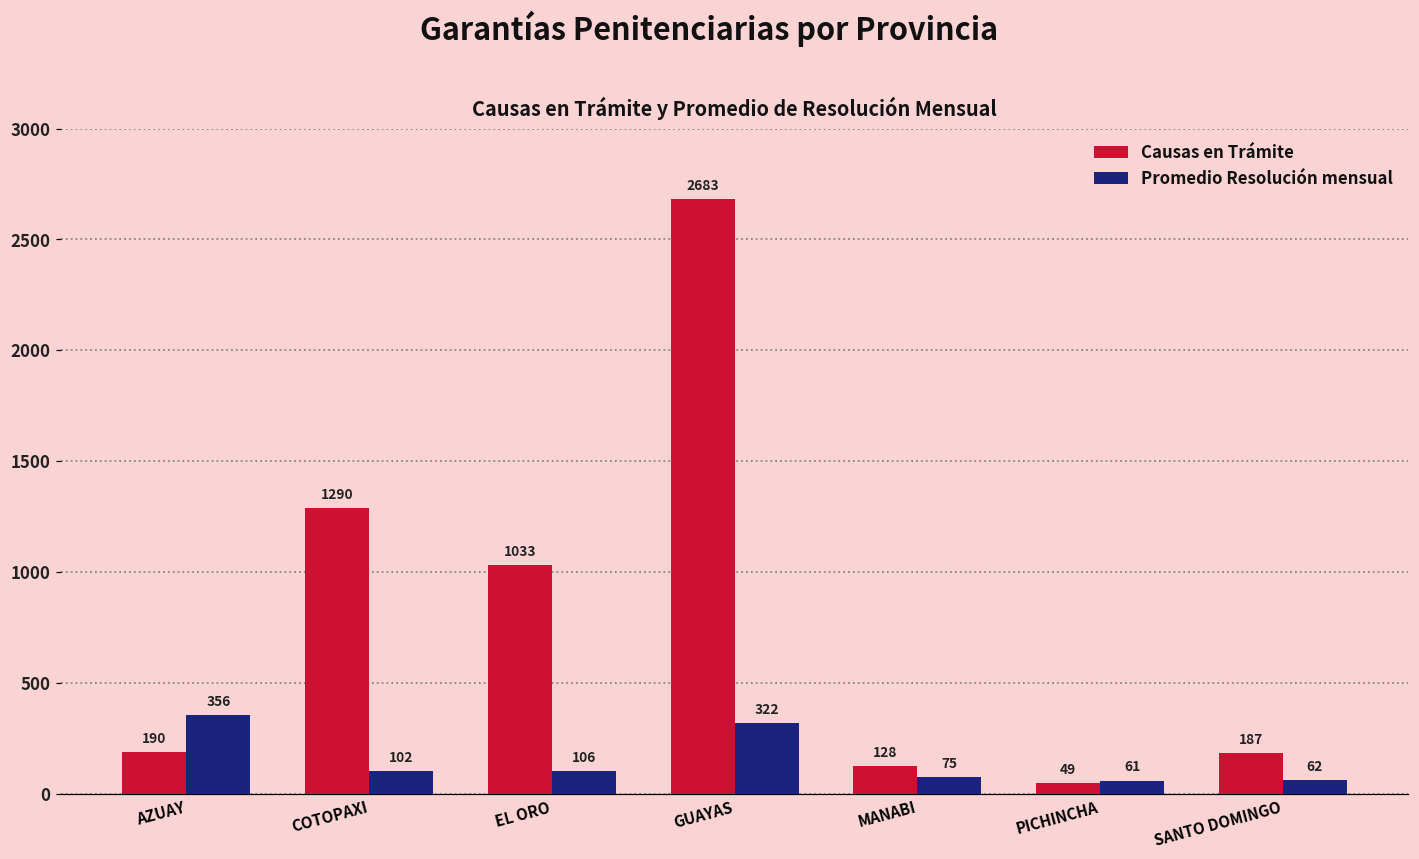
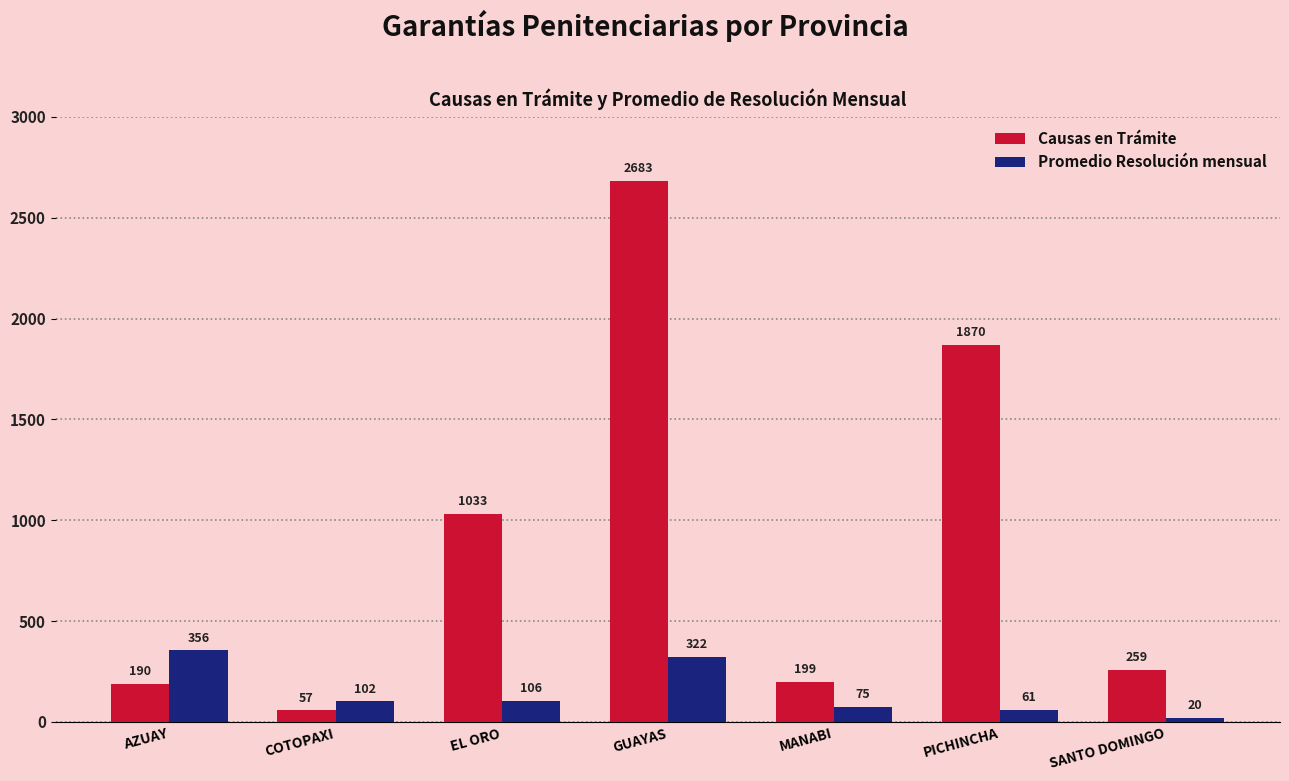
  {
    "Causas en Trámite": {
      "AZUAY": 190,
-     "COTOPAXI": 1290,
+     "COTOPAXI": 57,
      "EL ORO": 1033,
      "GUAYAS": 2683,
-     "MANABI": 128,
-     "PICHINCHA": 49,
-     "SANTO DOMINGO": 187
+     "MANABI": 199,
+     "PICHINCHA": 1870,
+     "SANTO DOMINGO": 259
    },
    "Promedio Resolución mensual": {
      "AZUAY": 356,
      "COTOPAXI": 102,
      "EL ORO": 106,
      "GUAYAS": 322,
      "MANABI": 75,
      "PICHINCHA": 61,
-     "SANTO DOMINGO": 62
+     "SANTO DOMINGO": 20
    }
  }
